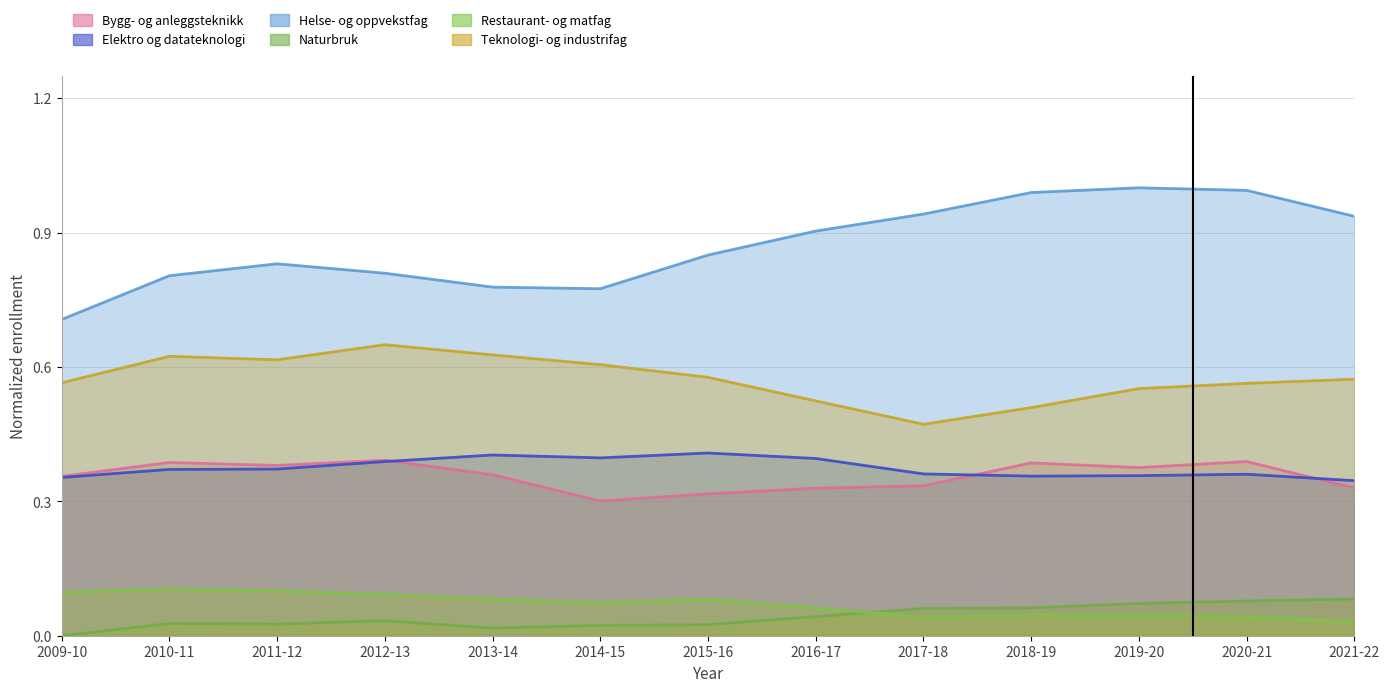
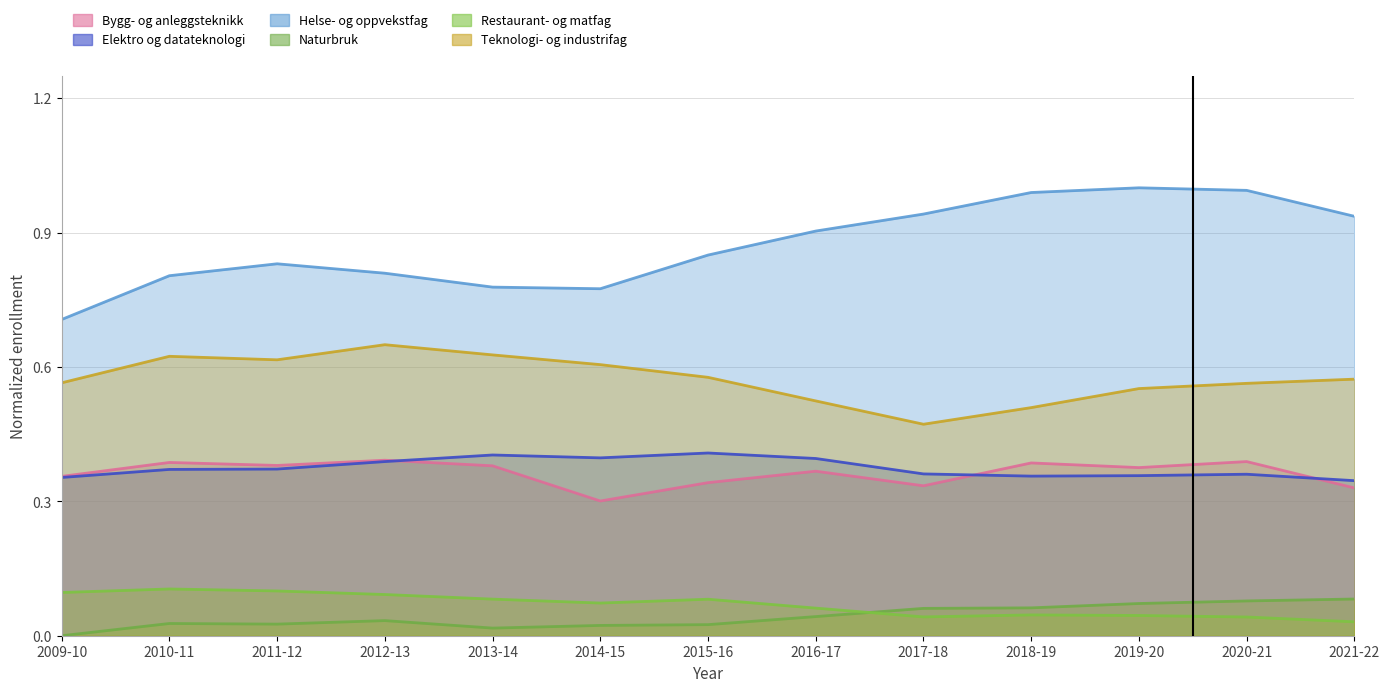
  {
    "Bygg- og anleggsteknikk": {
      "2010-11": 0.39,
      "2011-12": 0.38,
-     "2013-14": 0.36,
+     "2013-14": 0.38,
      "2014-15": 0.30,
-     "2015-16": 0.32,
-     "2016-17": 0.33,
+     "2015-16": 0.34,
+     "2016-17": 0.37,
      "2017-18": 0.33,
      "2018-19": 0.39,
      "2019-20": 0.38,
      "2020-21": 0.39,
      "2021-22": 0.33
    }
  }
